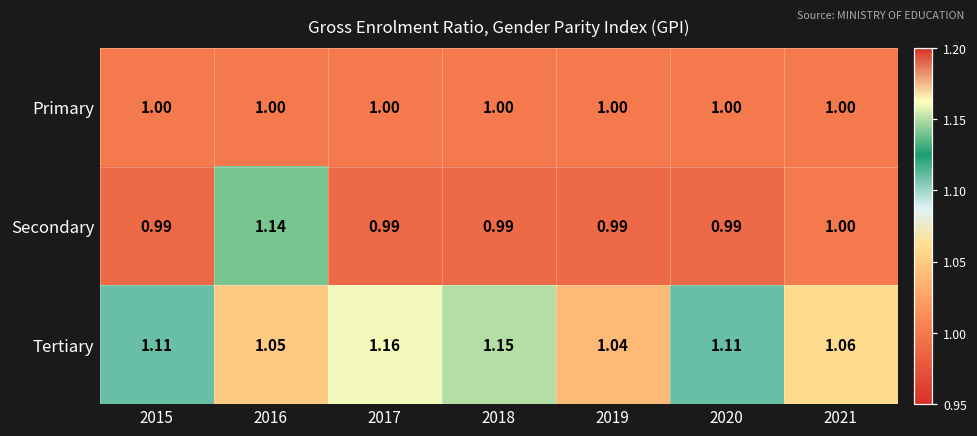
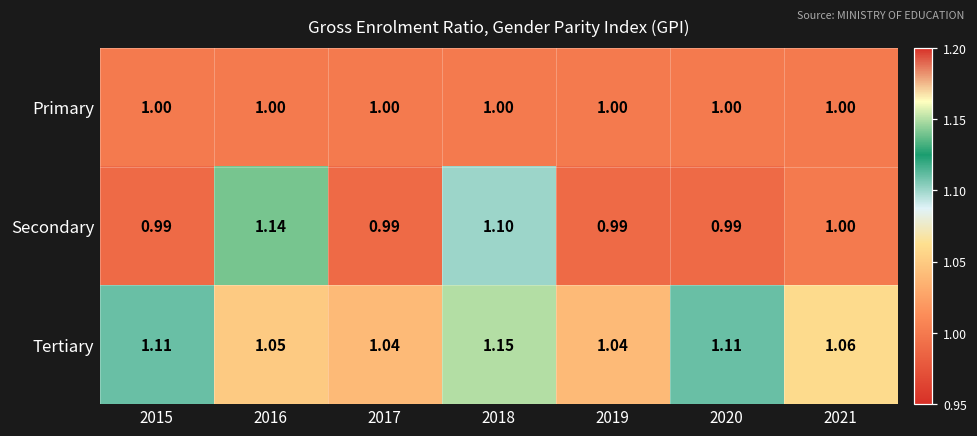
  {
    "Primary": {
      "2015": 1.00,
      "2016": 1.00,
      "2017": 1.00,
      "2018": 1.00,
      "2019": 1.00,
      "2020": 1.00,
      "2021": 1.00
    },
    "Secondary": {
      "2015": 0.99,
      "2016": 1.14,
      "2017": 0.99,
-     "2018": 0.99,
+     "2018": 1.10,
      "2019": 0.99,
      "2020": 0.99,
      "2021": 1.00
    },
    "Tertiary": {
      "2015": 1.11,
      "2016": 1.05,
-     "2017": 1.16,
+     "2017": 1.04,
      "2018": 1.15,
      "2019": 1.04,
      "2020": 1.11,
      "2021": 1.06
    }
  }
